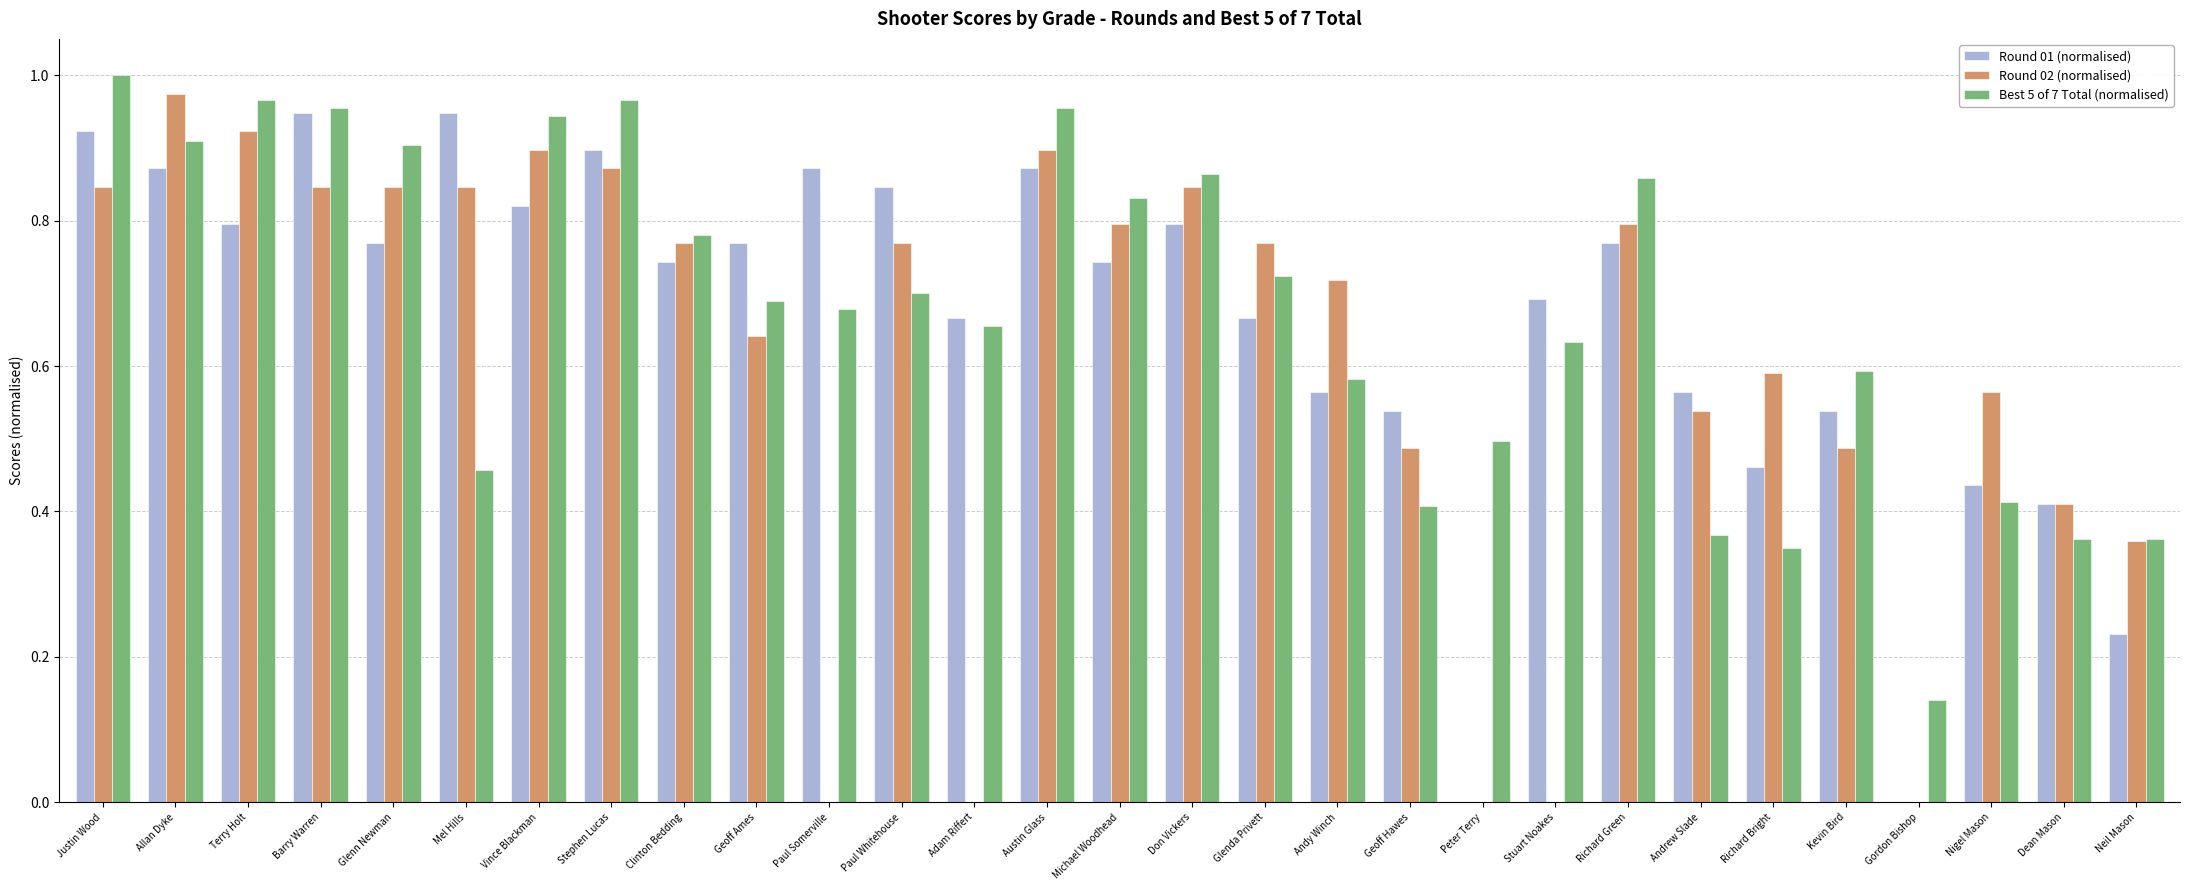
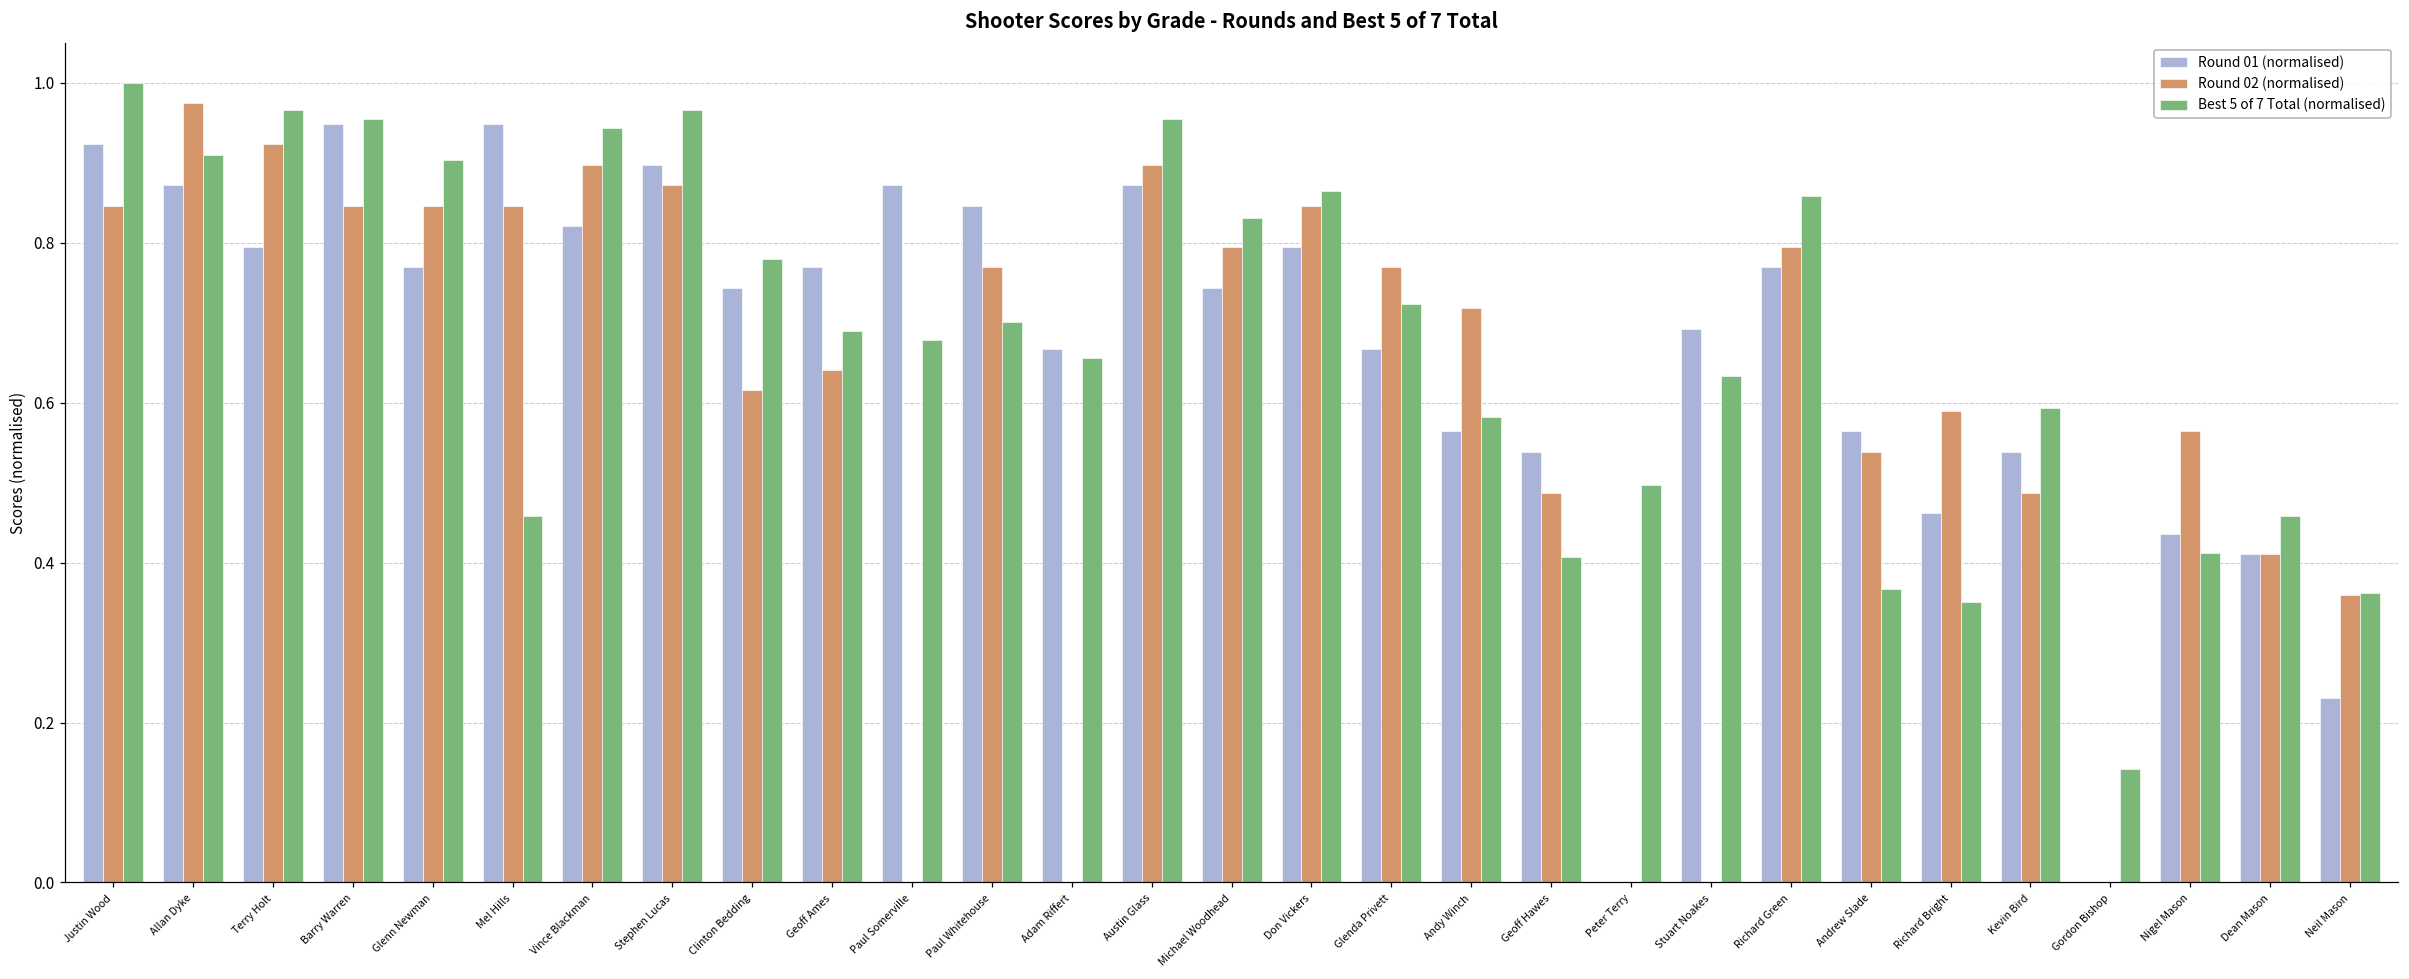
  {
    "Round 01 (normalised)": {
      "Justin Wood": 0.92,
      "Allan Dyke": 0.87,
      "Terry Holt": 0.79,
      "Barry Warren": 0.95,
      "Glenn Newman": 0.77,
      "Mel Hills": 0.95,
      "Vince Blackman": 0.82,
      "Stephen Lucas": 0.90,
      "Clinton Bedding": 0.74,
      "Geoff Ames": 0.77,
      "Paul Somerville": 0.87,
      "Paul Whitehouse": 0.85,
      "Adam Riffert": 0.67,
      "Austin Glass": 0.87,
      "Michael Woodhead": 0.74,
      "Don Vickers": 0.79,
      "Glenda Privett": 0.67,
      "Andy Winch": 0.56,
      "Geoff Hawes": 0.54,
      "Peter Terry": 0.00,
      "Stuart Noakes": 0.69,
      "Richard Green": 0.77,
      "Andrew Slade": 0.56,
      "Richard Bright": 0.46,
      "Kevin Bird": 0.54,
      "Gordon Bishop": 0.00,
      "Nigel Mason": 0.44,
      "Dean Mason": 0.41,
      "Neil Mason": 0.23
    },
    "Round 02 (normalised)": {
      "Justin Wood": 0.85,
      "Allan Dyke": 0.97,
      "Terry Holt": 0.92,
      "Barry Warren": 0.85,
      "Glenn Newman": 0.85,
      "Mel Hills": 0.85,
      "Vince Blackman": 0.90,
      "Stephen Lucas": 0.87,
-     "Clinton Bedding": 0.77,
+     "Clinton Bedding": 0.62,
      "Geoff Ames": 0.64,
      "Paul Somerville": 0.00,
      "Paul Whitehouse": 0.77,
      "Adam Riffert": 0.00,
      "Austin Glass": 0.90,
      "Michael Woodhead": 0.79,
      "Don Vickers": 0.85,
      "Glenda Privett": 0.77,
      "Andy Winch": 0.72,
      "Geoff Hawes": 0.49,
      "Peter Terry": 0.00,
      "Stuart Noakes": 0.00,
      "Richard Green": 0.79,
      "Andrew Slade": 0.54,
      "Richard Bright": 0.59,
      "Kevin Bird": 0.49,
      "Gordon Bishop": 0.00,
      "Nigel Mason": 0.56,
      "Dean Mason": 0.41,
      "Neil Mason": 0.36
    },
    "Best 5 of 7 Total (normalised)": {
      "Justin Wood": 1.00,
      "Allan Dyke": 0.91,
      "Terry Holt": 0.97,
      "Barry Warren": 0.95,
      "Glenn Newman": 0.90,
      "Mel Hills": 0.46,
      "Vince Blackman": 0.94,
      "Stephen Lucas": 0.97,
      "Clinton Bedding": 0.78,
      "Geoff Ames": 0.69,
      "Paul Somerville": 0.68,
      "Paul Whitehouse": 0.70,
      "Adam Riffert": 0.66,
      "Austin Glass": 0.95,
      "Michael Woodhead": 0.83,
      "Don Vickers": 0.86,
      "Glenda Privett": 0.72,
      "Andy Winch": 0.58,
      "Geoff Hawes": 0.41,
      "Peter Terry": 0.50,
      "Stuart Noakes": 0.63,
      "Richard Green": 0.86,
      "Andrew Slade": 0.37,
      "Richard Bright": 0.35,
      "Kevin Bird": 0.59,
      "Gordon Bishop": 0.14,
      "Nigel Mason": 0.41,
-     "Dean Mason": 0.36,
+     "Dean Mason": 0.46,
      "Neil Mason": 0.36
    }
  }
